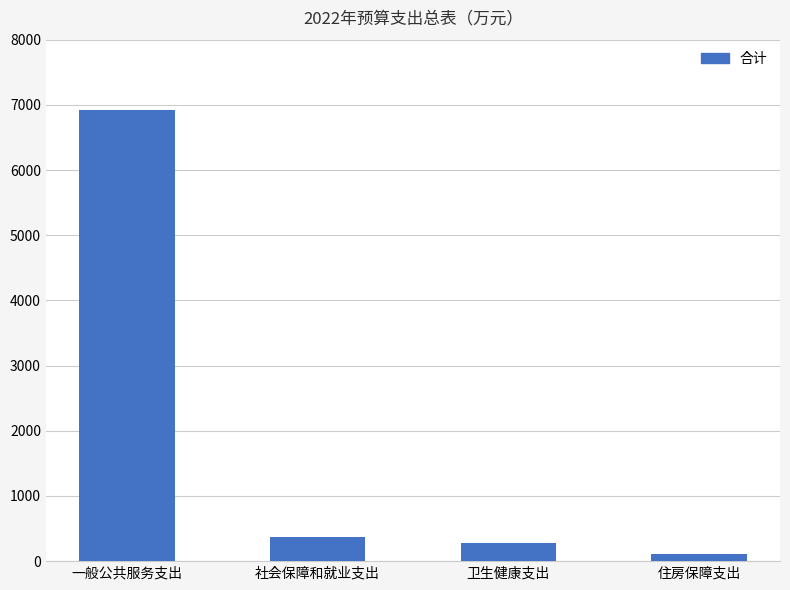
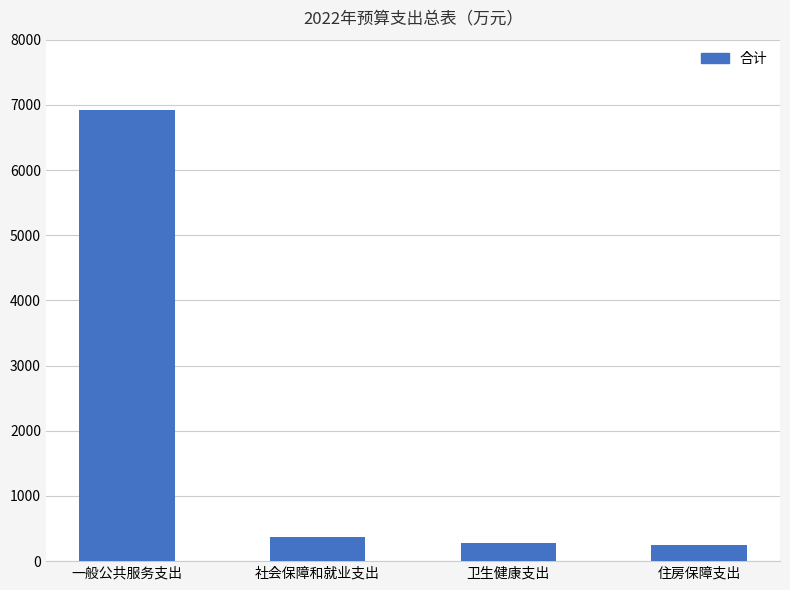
  {
    "一般公共服务支出": 6900,
    "社会保障和就业支出": 400,
    "卫生健康支出": 300,
-   "住房保障支出": 100
+   "住房保障支出": 200
  }
